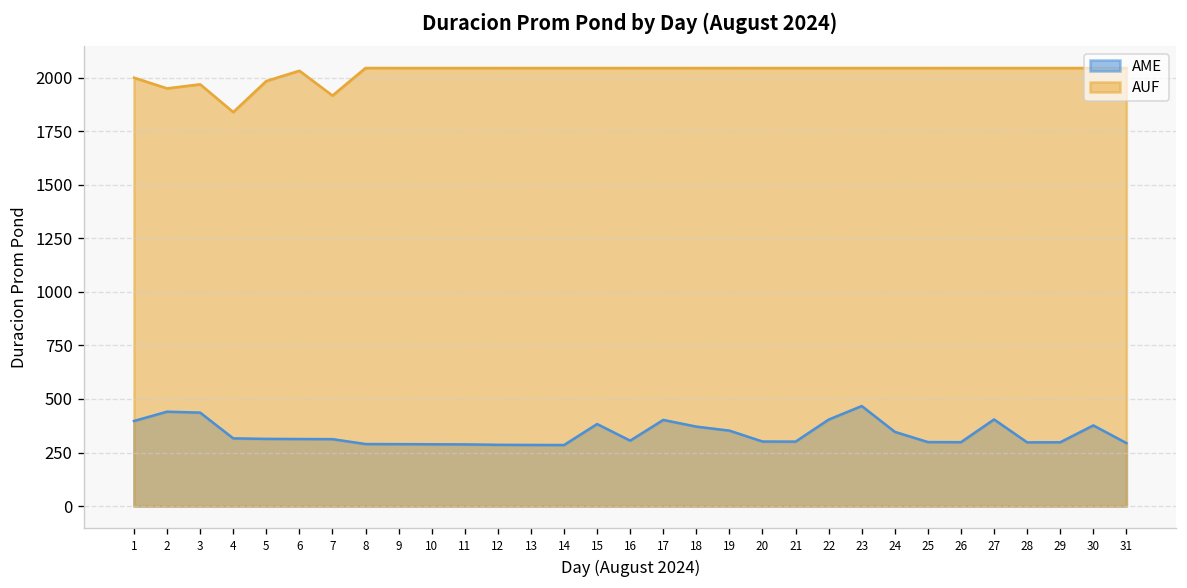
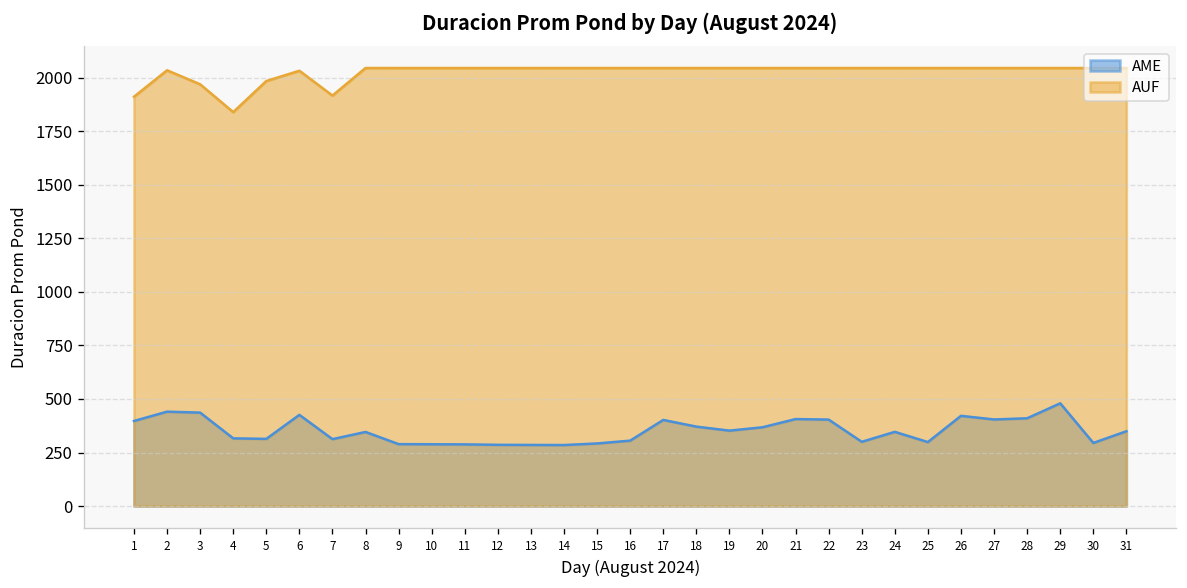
  {
    "AME": {
      "1": 400,
      "2": 440,
      "3": 440,
      "4": 320,
      "5": 310,
-     "6": 310,
+     "6": 430,
      "7": 310,
-     "8": 290,
+     "8": 350,
      "9": 290,
      "10": 290,
      "11": 290,
      "12": 290,
      "13": 290,
      "14": 280,
-     "15": 380,
+     "15": 290,
      "16": 310,
      "17": 400,
      "18": 370,
      "19": 350,
-     "20": 300,
-     "21": 300,
+     "20": 370,
+     "21": 410,
      "22": 400,
-     "23": 470,
+     "23": 300,
      "24": 350,
      "25": 300,
-     "26": 300,
+     "26": 420,
      "27": 400,
-     "28": 300,
-     "29": 300,
-     "30": 380,
-     "31": 290
+     "28": 410,
+     "29": 480,
+     "30": 290,
+     "31": 350
    },
    "AUF": {
-     "1": 2000,
-     "2": 1950,
+     "1": 1910,
+     "2": 2030,
      "3": 1970,
      "4": 1840,
      "5": 1980,
      "6": 2030,
      "7": 1920,
      "8": 2040,
      "9": 2040,
      "10": 2040,
      "11": 2040,
      "12": 2040,
      "13": 2040,
      "14": 2040,
      "15": 2040,
      "16": 2040,
      "17": 2040,
      "18": 2040,
      "19": 2040,
      "20": 2040,
      "21": 2040,
      "22": 2040,
      "23": 2040,
      "24": 2040,
      "25": 2040,
      "26": 2040,
      "27": 2040,
      "28": 2040,
      "29": 2040
    }
  }
